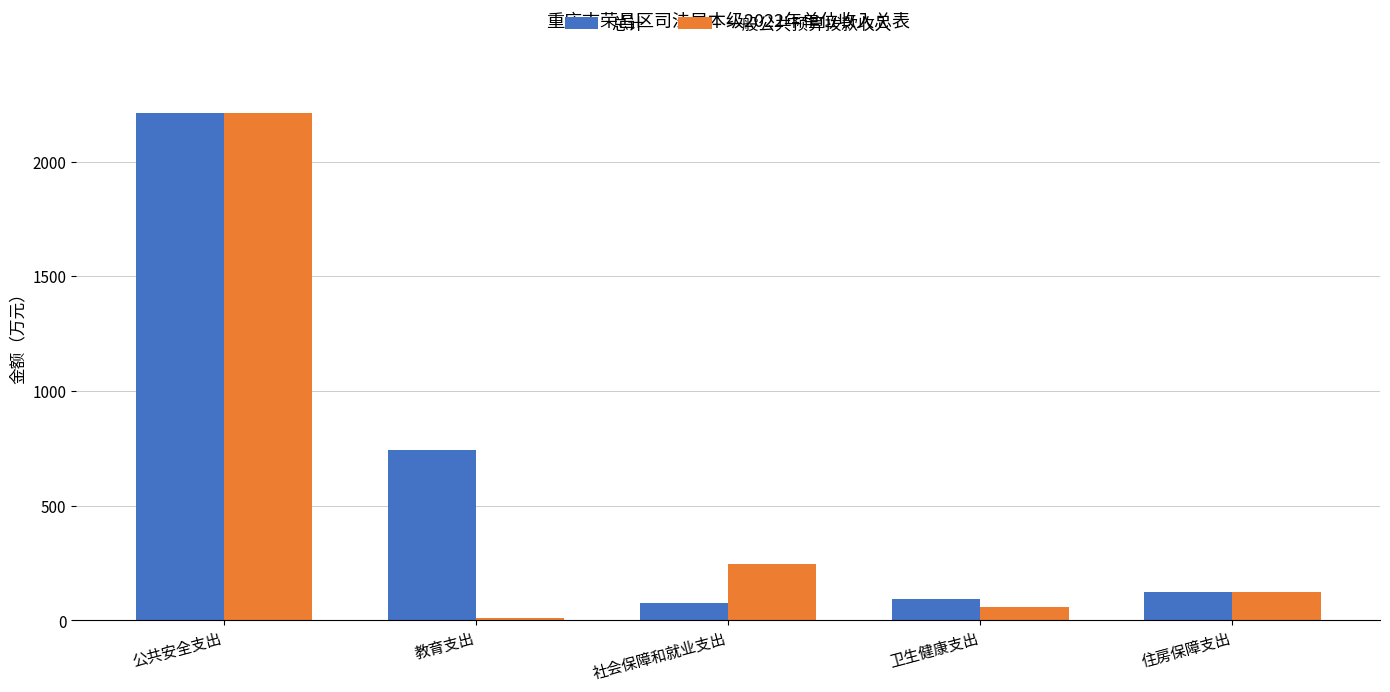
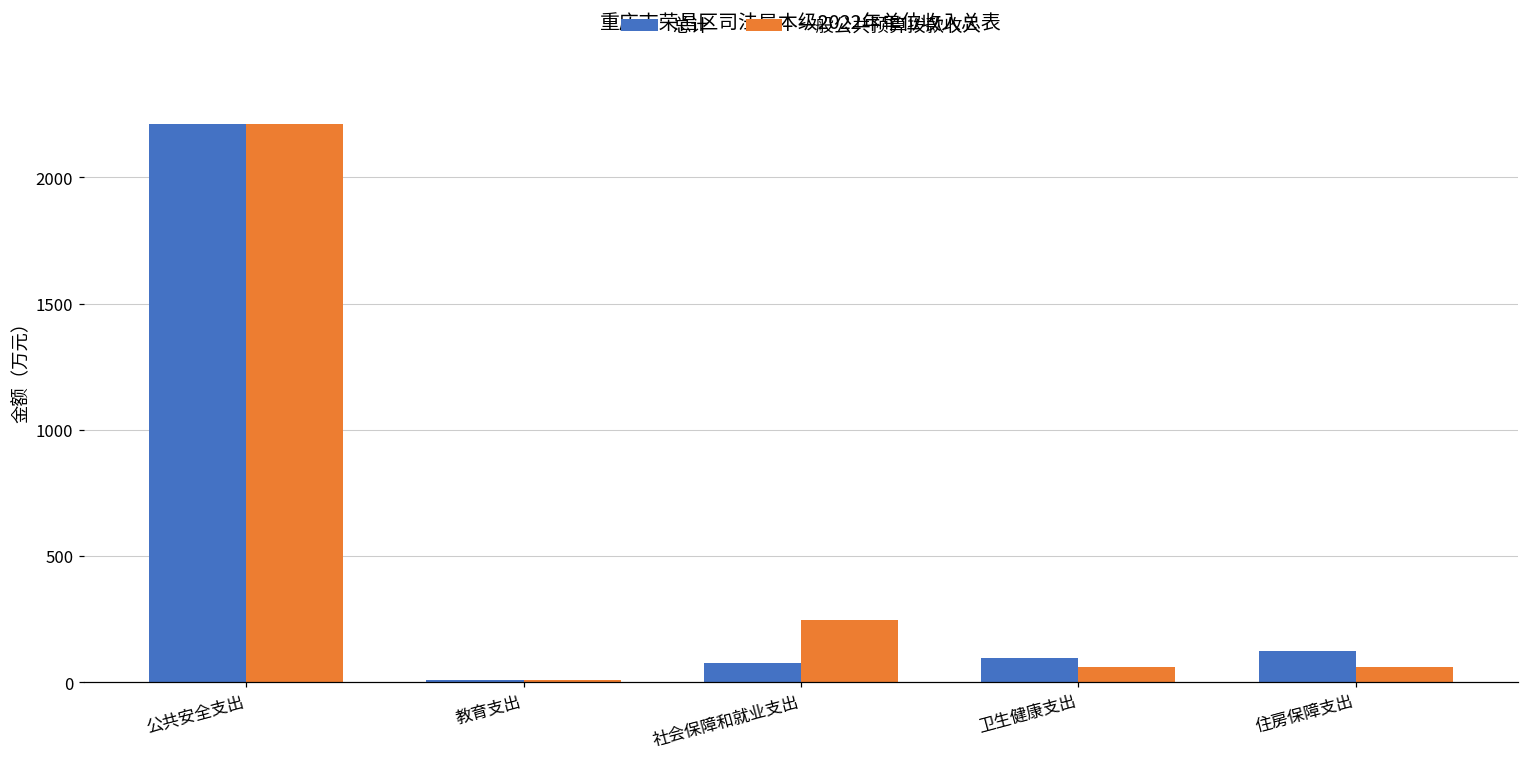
  {
    "总计": {
      "公共安全支出": 2210,
-     "教育支出": 740,
+     "教育支出": 10,
      "社会保障和就业支出": 80,
      "卫生健康支出": 90,
      "住房保障支出": 130
    },
    "一般公共预算拨款收入": {
      "公共安全支出": 2210,
      "社会保障和就业支出": 250,
      "卫生健康支出": 60,
-     "住房保障支出": 130
+     "住房保障支出": 60
    }
  }
